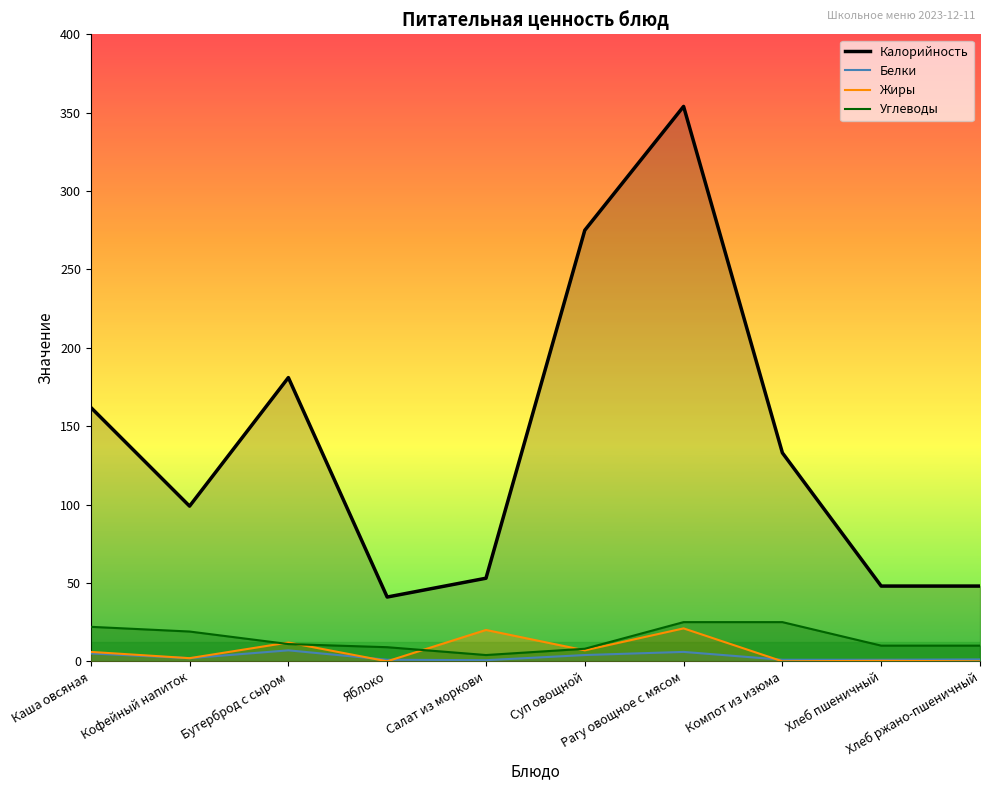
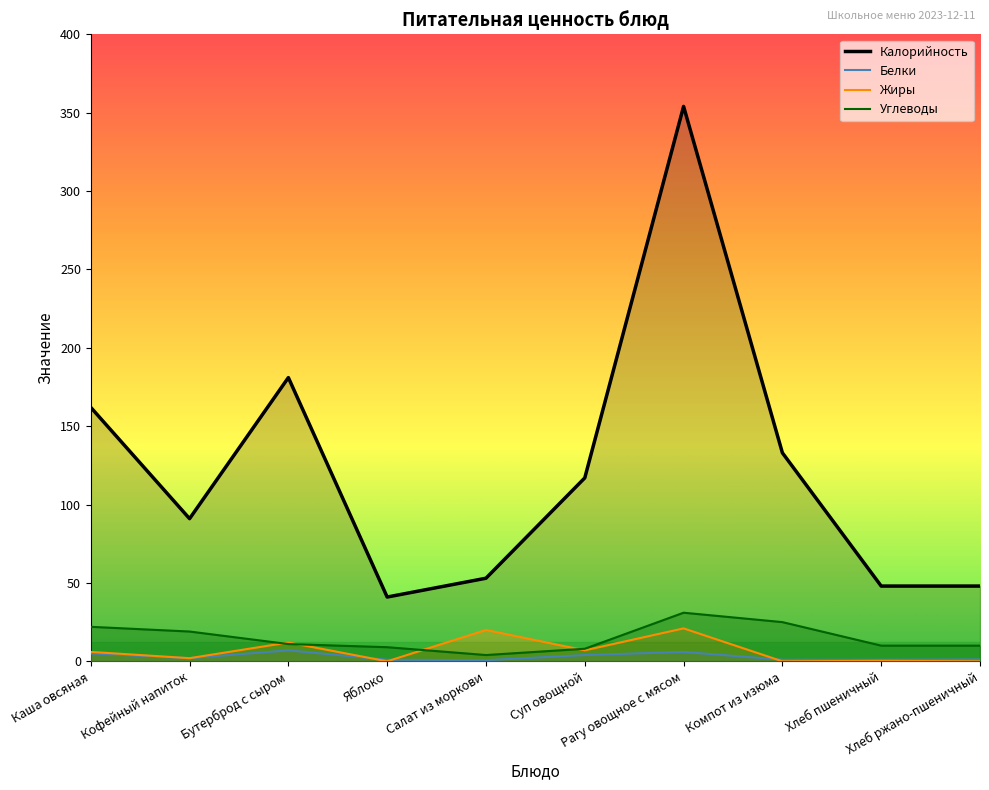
  {
    "Калорийность": {
      "Каша овсяная": 162,
-     "Кофейный напиток": 99,
+     "Кофейный напиток": 91,
      "Бутерброд с сыром": 181,
      "Яблоко": 41,
      "Салат из моркови": 53,
-     "Суп овощной": 275,
+     "Суп овощной": 117,
      "Рагу овощное с мясом": 354,
      "Компот из изюма": 133,
      "Хлеб пшеничный": 48,
      "Хлеб ржано-пшеничный": 48
    },
    "Жиры": {
      "Салат из моркови": 20,
      "Рагу овощное с мясом": 21
    },
    "Углеводы": {
      "Каша овсяная": 22,
      "Кофейный напиток": 19,
-     "Рагу овощное с мясом": 25,
+     "Рагу овощное с мясом": 31,
      "Компот из изюма": 25
    }
  }
